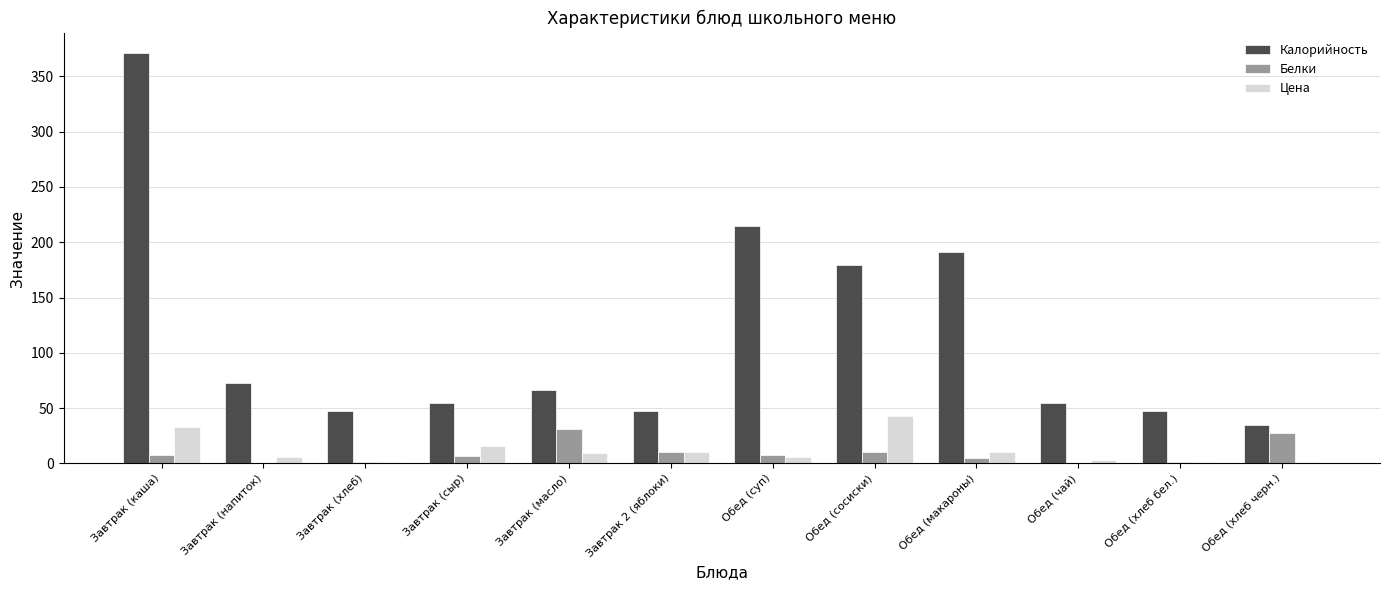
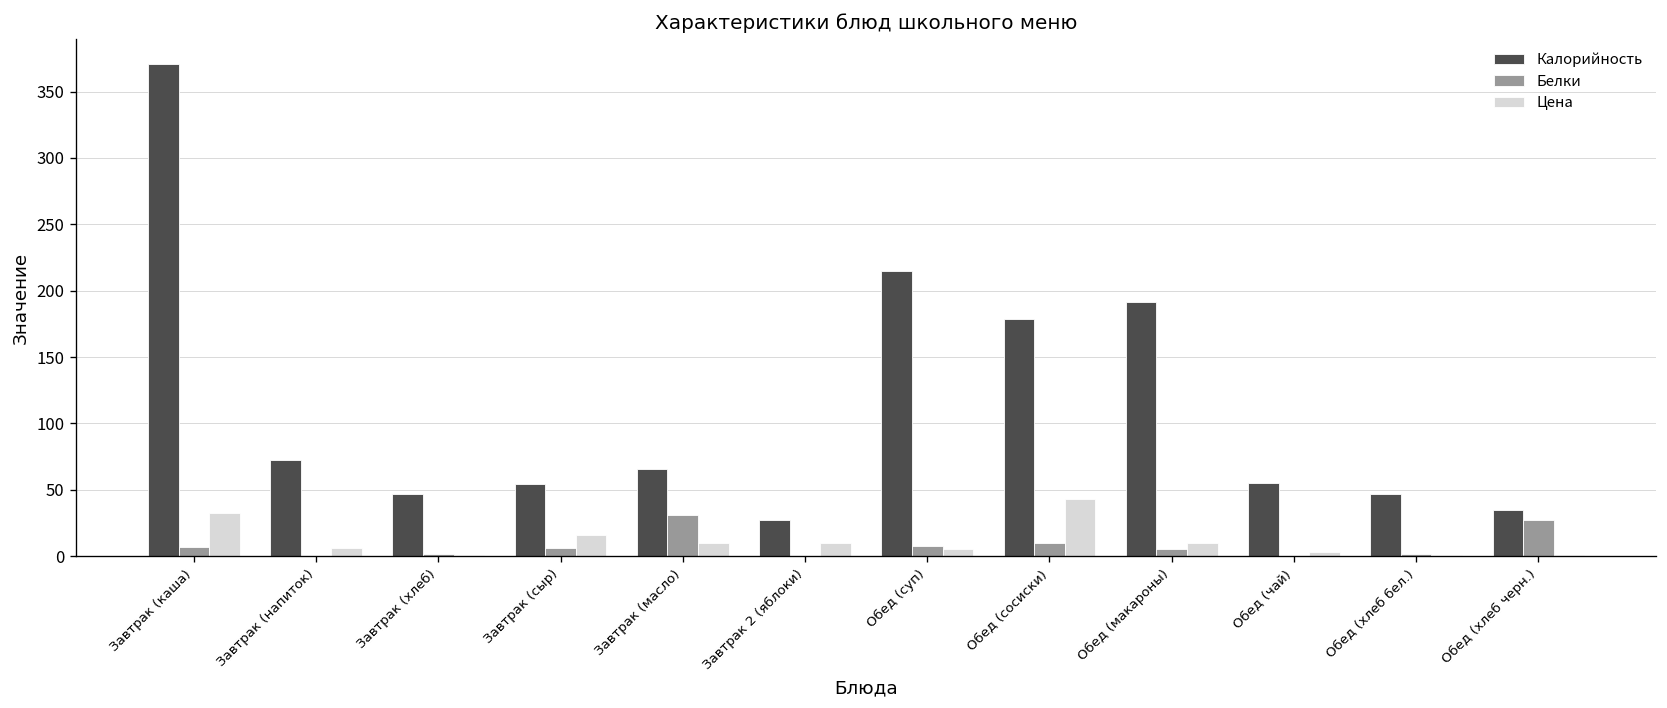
  {
    "Калорийность": {
      "Завтрак (каша)": 371,
      "Завтрак (напиток)": 72,
      "Завтрак (хлеб)": 47,
      "Завтрак (сыр)": 55,
      "Завтрак (масло)": 66,
-     "Завтрак 2 (яблоки)": 47,
+     "Завтрак 2 (яблоки)": 27,
      "Обед (суп)": 215,
      "Обед (сосиски)": 179,
      "Обед (макароны)": 192,
      "Обед (чай)": 55,
      "Обед (хлеб бел.)": 47,
      "Обед (хлеб черн.)": 35
    },
    "Белки": {
      "Завтрак (каша)": 7,
      "Завтрак (сыр)": 6,
      "Завтрак (масло)": 31,
-     "Завтрак 2 (яблоки)": 10,
+     "Завтрак 2 (яблоки)": 0,
      "Обед (суп)": 7,
      "Обед (сосиски)": 10,
      "Обед (макароны)": 5,
      "Обед (хлеб черн.)": 28
    },
    "Цена": {
      "Завтрак (каша)": 33,
      "Завтрак (напиток)": 6,
      "Завтрак (сыр)": 16,
      "Завтрак (масло)": 10,
      "Завтрак 2 (яблоки)": 10,
      "Обед (суп)": 6,
      "Обед (сосиски)": 43,
      "Обед (макароны)": 10,
      "Обед (чай)": 3
    }
  }
